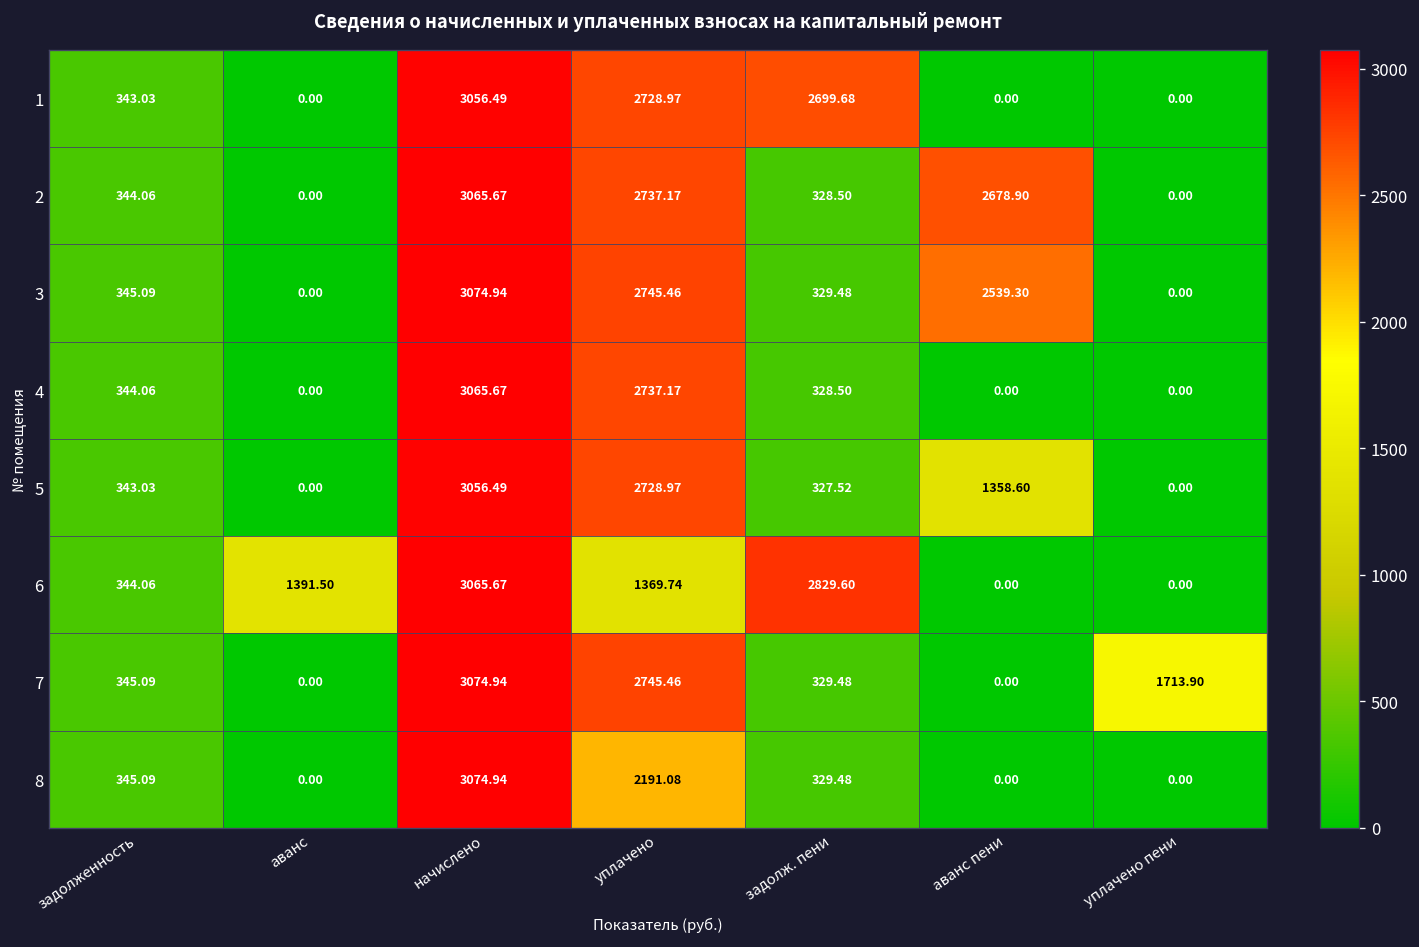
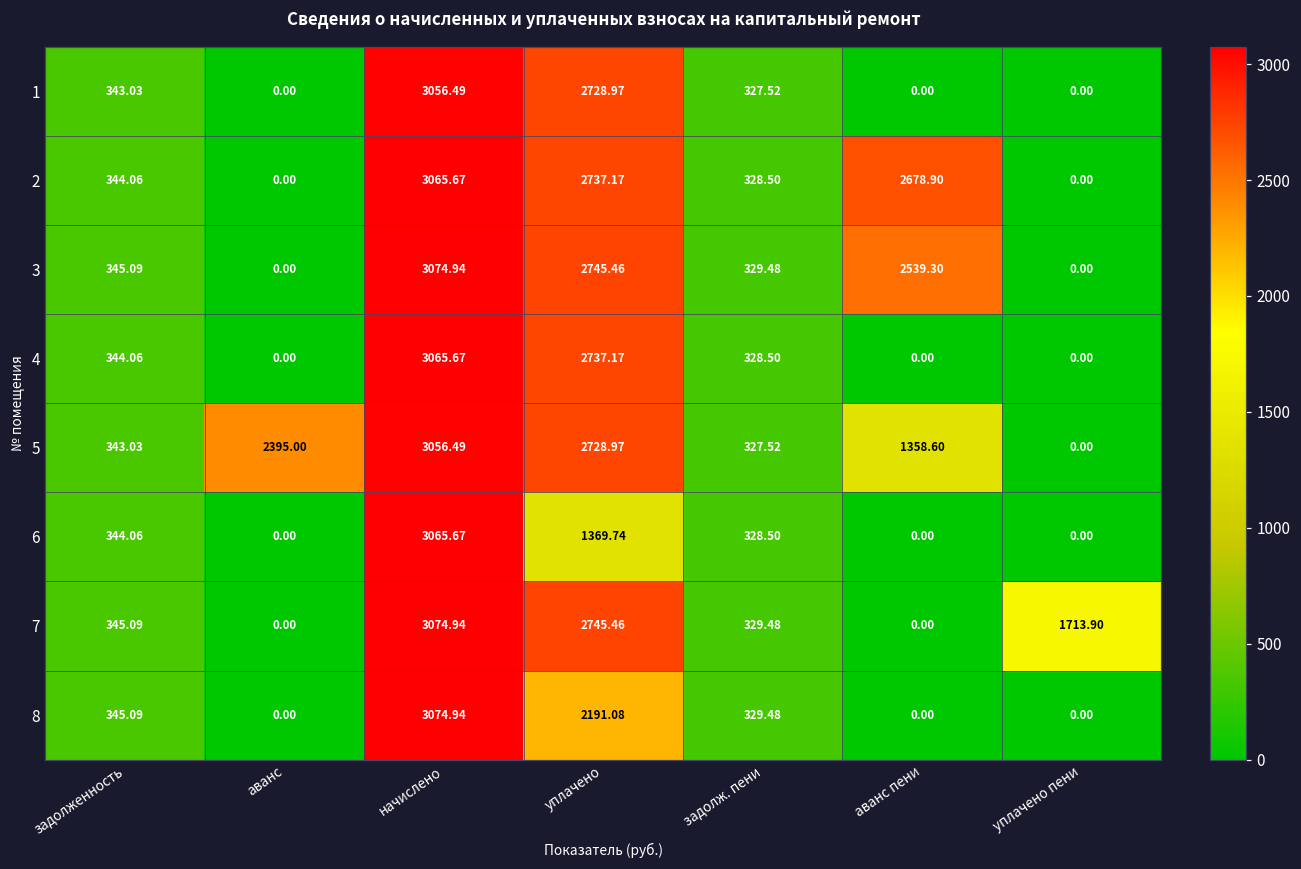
  {
    "1": {
      "задолженность": 343.03,
      "аванс": 0.00,
      "начислено": 3056.49,
      "уплачено": 2728.97,
-     "задолж. пени": 2699.68,
+     "задолж. пени": 327.52,
      "аванс пени": 0.00,
      "уплачено пени": 0.00
    },
    "2": {
      "задолженность": 344.06,
      "аванс": 0.00,
      "начислено": 3065.67,
      "уплачено": 2737.17,
      "задолж. пени": 328.50,
      "аванс пени": 2678.90,
      "уплачено пени": 0.00
    },
    "3": {
      "задолженность": 345.09,
      "аванс": 0.00,
      "начислено": 3074.94,
      "уплачено": 2745.46,
      "задолж. пени": 329.48,
      "аванс пени": 2539.30,
      "уплачено пени": 0.00
    },
    "4": {
      "задолженность": 344.06,
      "аванс": 0.00,
      "начислено": 3065.67,
      "уплачено": 2737.17,
      "задолж. пени": 328.50,
      "аванс пени": 0.00,
      "уплачено пени": 0.00
    },
    "5": {
      "задолженность": 343.03,
-     "аванс": 0.00,
+     "аванс": 2395.00,
      "начислено": 3056.49,
      "уплачено": 2728.97,
      "задолж. пени": 327.52,
      "аванс пени": 1358.60,
      "уплачено пени": 0.00
    },
    "6": {
      "задолженность": 344.06,
-     "аванс": 1391.50,
+     "аванс": 0.00,
      "начислено": 3065.67,
      "уплачено": 1369.74,
-     "задолж. пени": 2829.60,
+     "задолж. пени": 328.50,
      "аванс пени": 0.00,
      "уплачено пени": 0.00
    },
    "7": {
      "задолженность": 345.09,
      "аванс": 0.00,
      "начислено": 3074.94,
      "уплачено": 2745.46,
      "задолж. пени": 329.48,
      "аванс пени": 0.00,
      "уплачено пени": 1713.90
    },
    "8": {
      "задолженность": 345.09,
      "аванс": 0.00,
      "начислено": 3074.94,
      "уплачено": 2191.08,
      "задолж. пени": 329.48,
      "аванс пени": 0.00,
      "уплачено пени": 0.00
    }
  }
